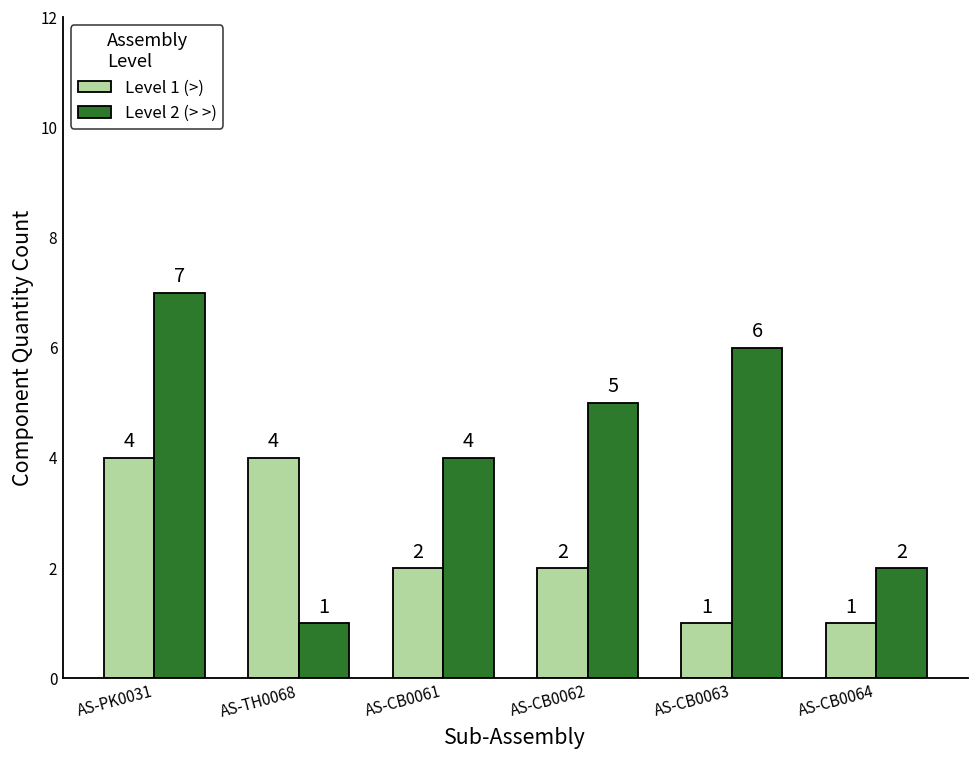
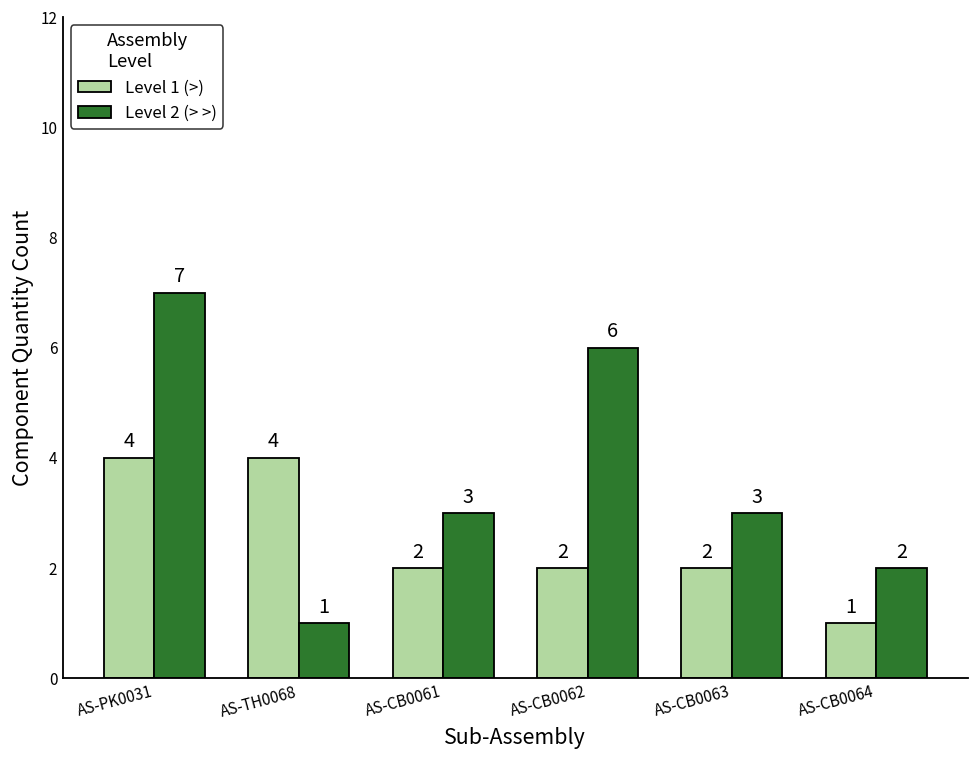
  {
    "Level 1 (>)": {
      "AS-PK0031": 4,
      "AS-TH0068": 4,
      "AS-CB0061": 2,
      "AS-CB0062": 2,
-     "AS-CB0063": 1,
+     "AS-CB0063": 2,
      "AS-CB0064": 1
    },
    "Level 2 (> >)": {
      "AS-PK0031": 7,
      "AS-TH0068": 1,
-     "AS-CB0061": 4,
-     "AS-CB0062": 5,
-     "AS-CB0063": 6,
+     "AS-CB0061": 3,
+     "AS-CB0062": 6,
+     "AS-CB0063": 3,
      "AS-CB0064": 2
    }
  }
